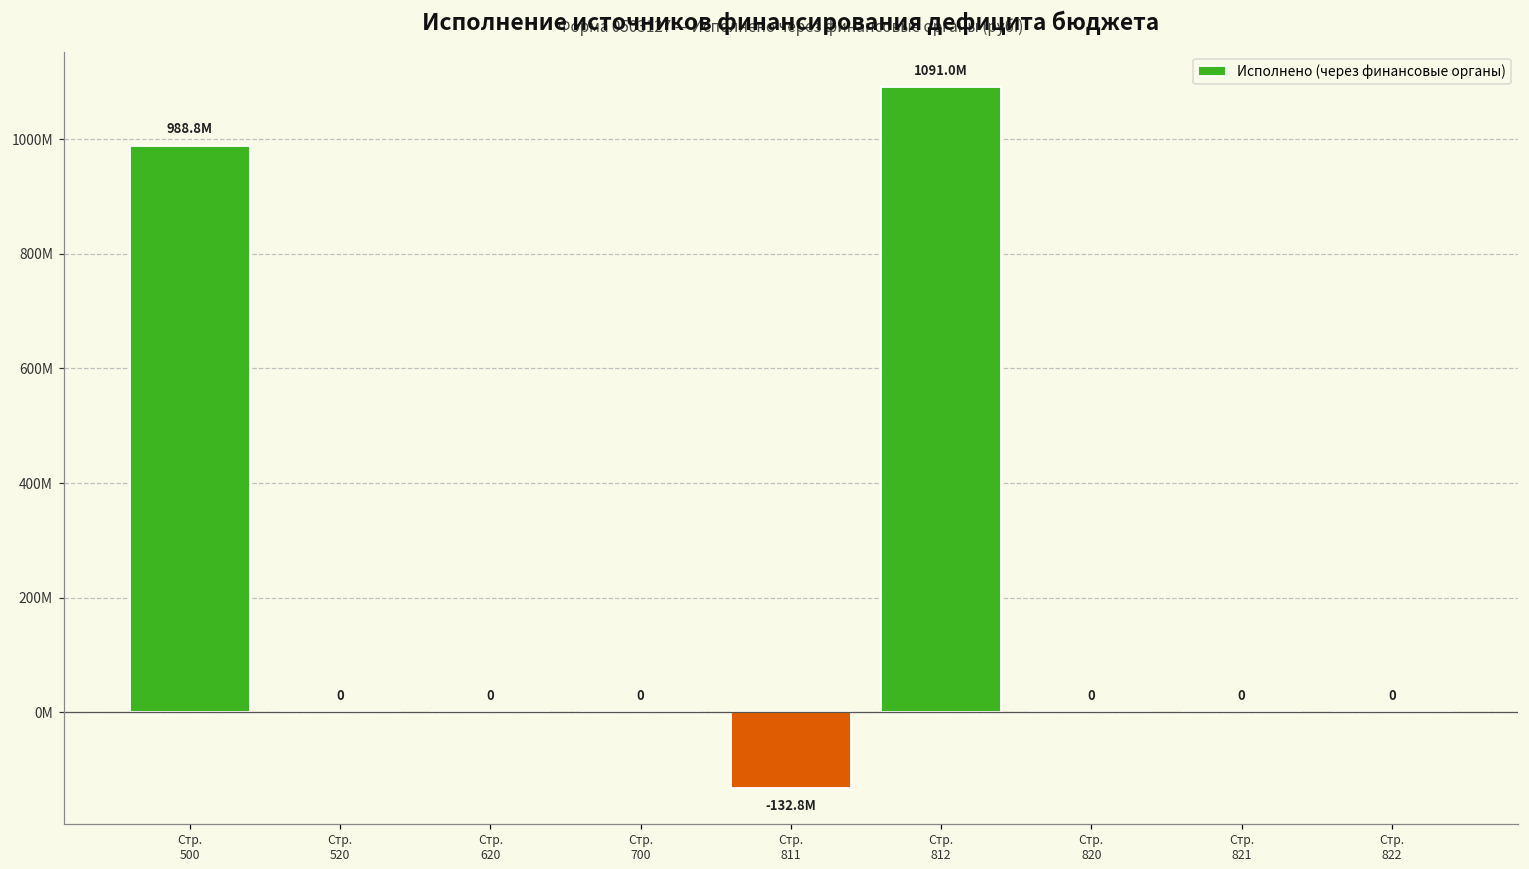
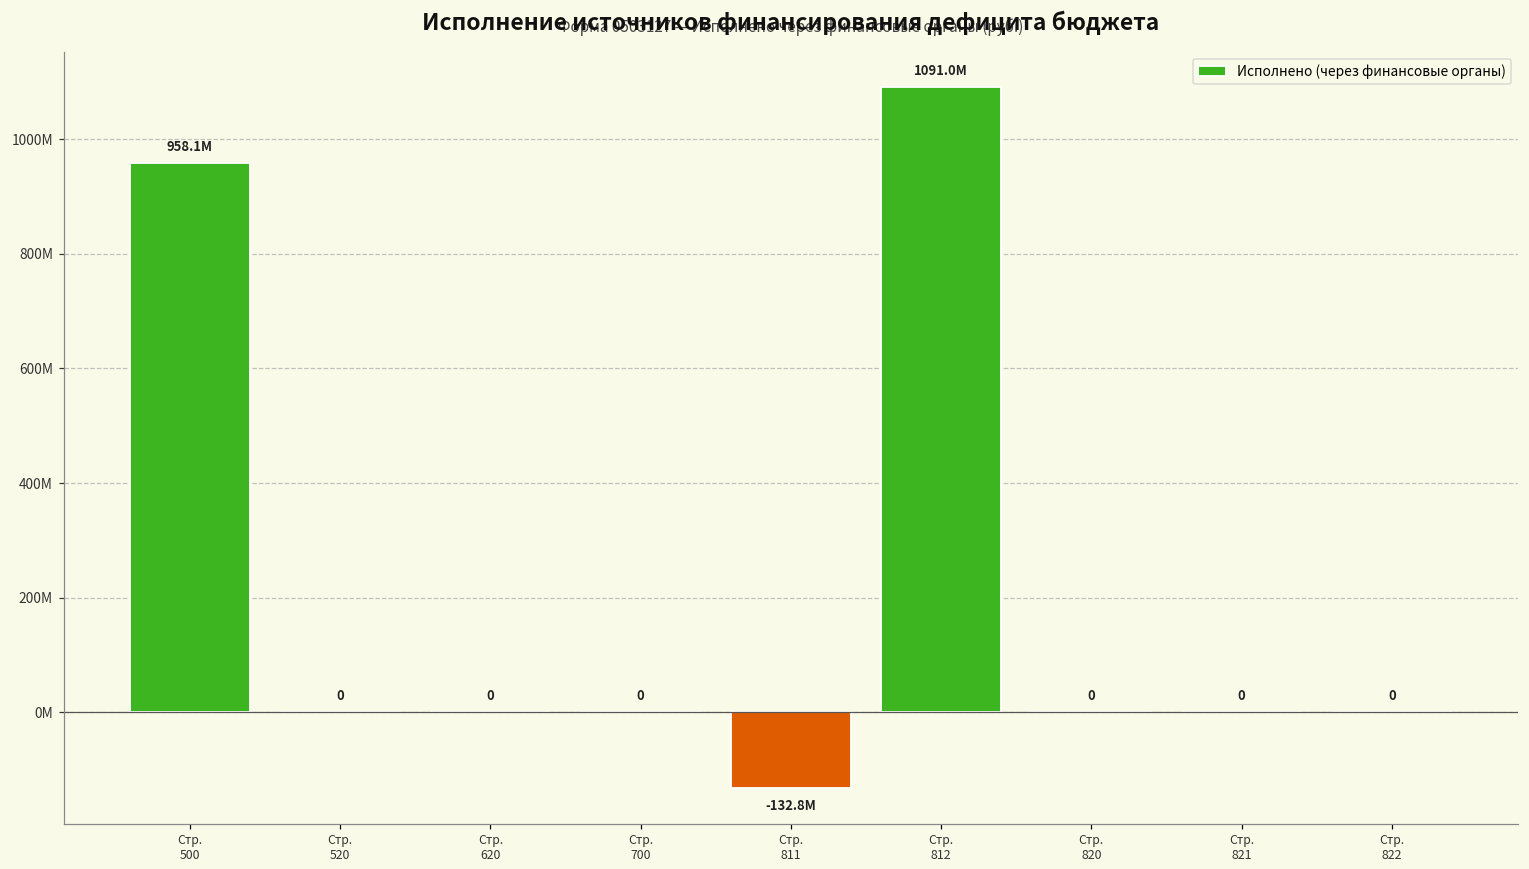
  {
-   "Стр. 500": "988.8M",
+   "Стр. 500": "958.1M",
    "Стр. 520": "0",
    "Стр. 620": "0",
    "Стр. 700": "0",
    "Стр. 811": "-132.8M",
    "Стр. 812": "1091.0M",
    "Стр. 820": "0",
    "Стр. 821": "0",
    "Стр. 822": "0"
  }
